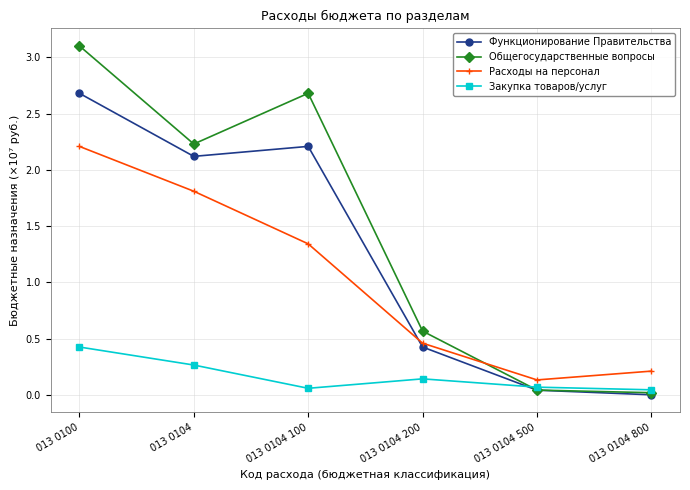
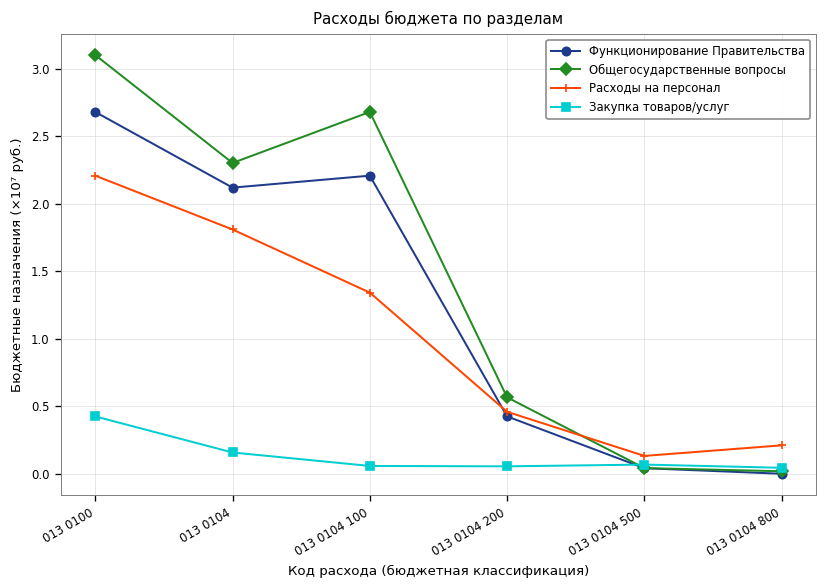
  {
    "Функционирование Правительства": {
      "013 0100": 2.68,
      "013 0104": 2.12,
      "013 0104 100": 2.21,
      "013 0104 200": 0.43
    },
    "Общегосударственные вопросы": {
      "013 0100": 3.10,
-     "013 0104": 2.23,
+     "013 0104": 2.30,
      "013 0104 100": 2.68,
      "013 0104 200": 0.57
    },
    "Расходы на персонал": {
      "013 0100": 2.21,
      "013 0104": 1.81,
      "013 0104 100": 1.34,
      "013 0104 200": 0.46,
      "013 0104 500": 0.13,
      "013 0104 800": 0.21
    },
    "Закупка товаров/услуг": {
      "013 0100": 0.43,
-     "013 0104": 0.27,
+     "013 0104": 0.16,
      "013 0104 100": 0.06,
-     "013 0104 200": 0.14,
+     "013 0104 200": 0.06,
      "013 0104 500": 0.07,
      "013 0104 800": 0.05
    }
  }
